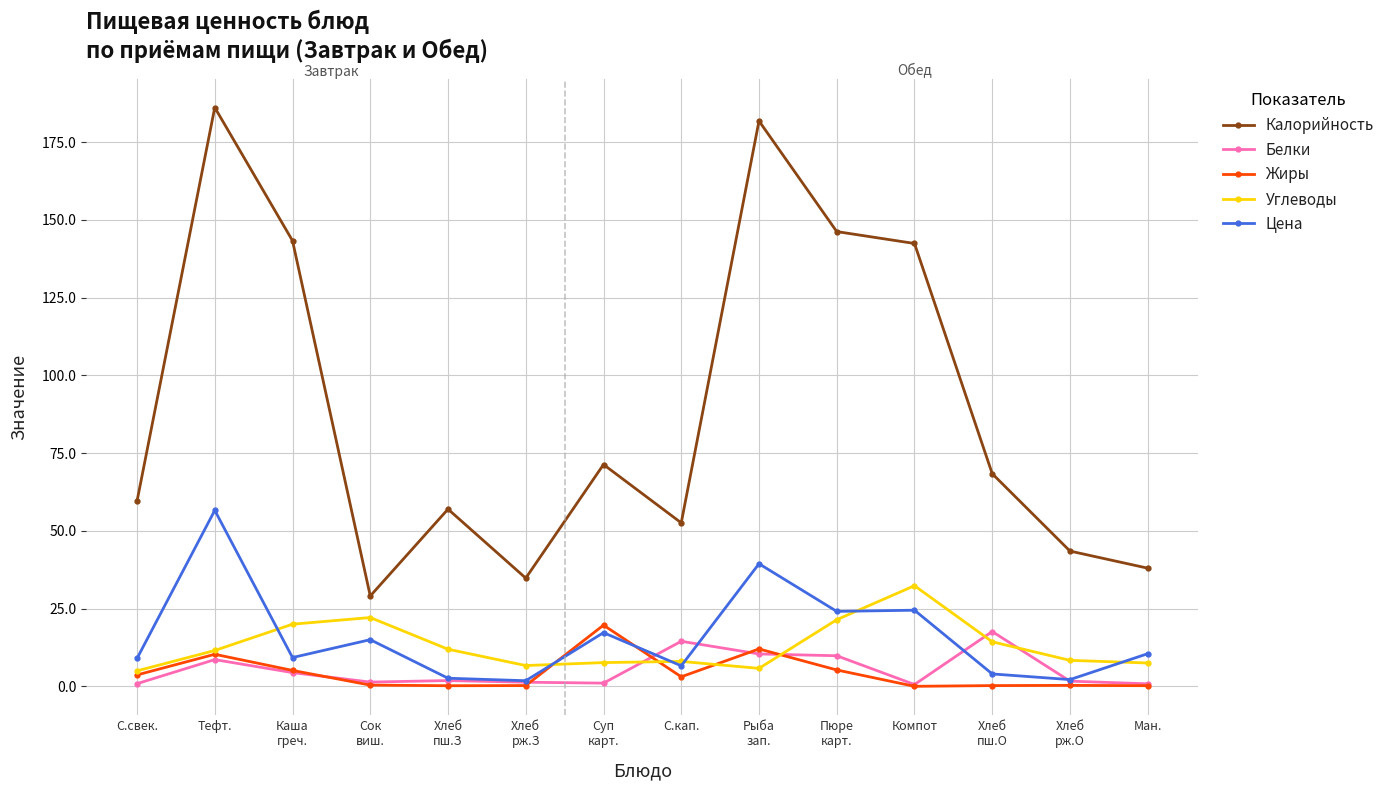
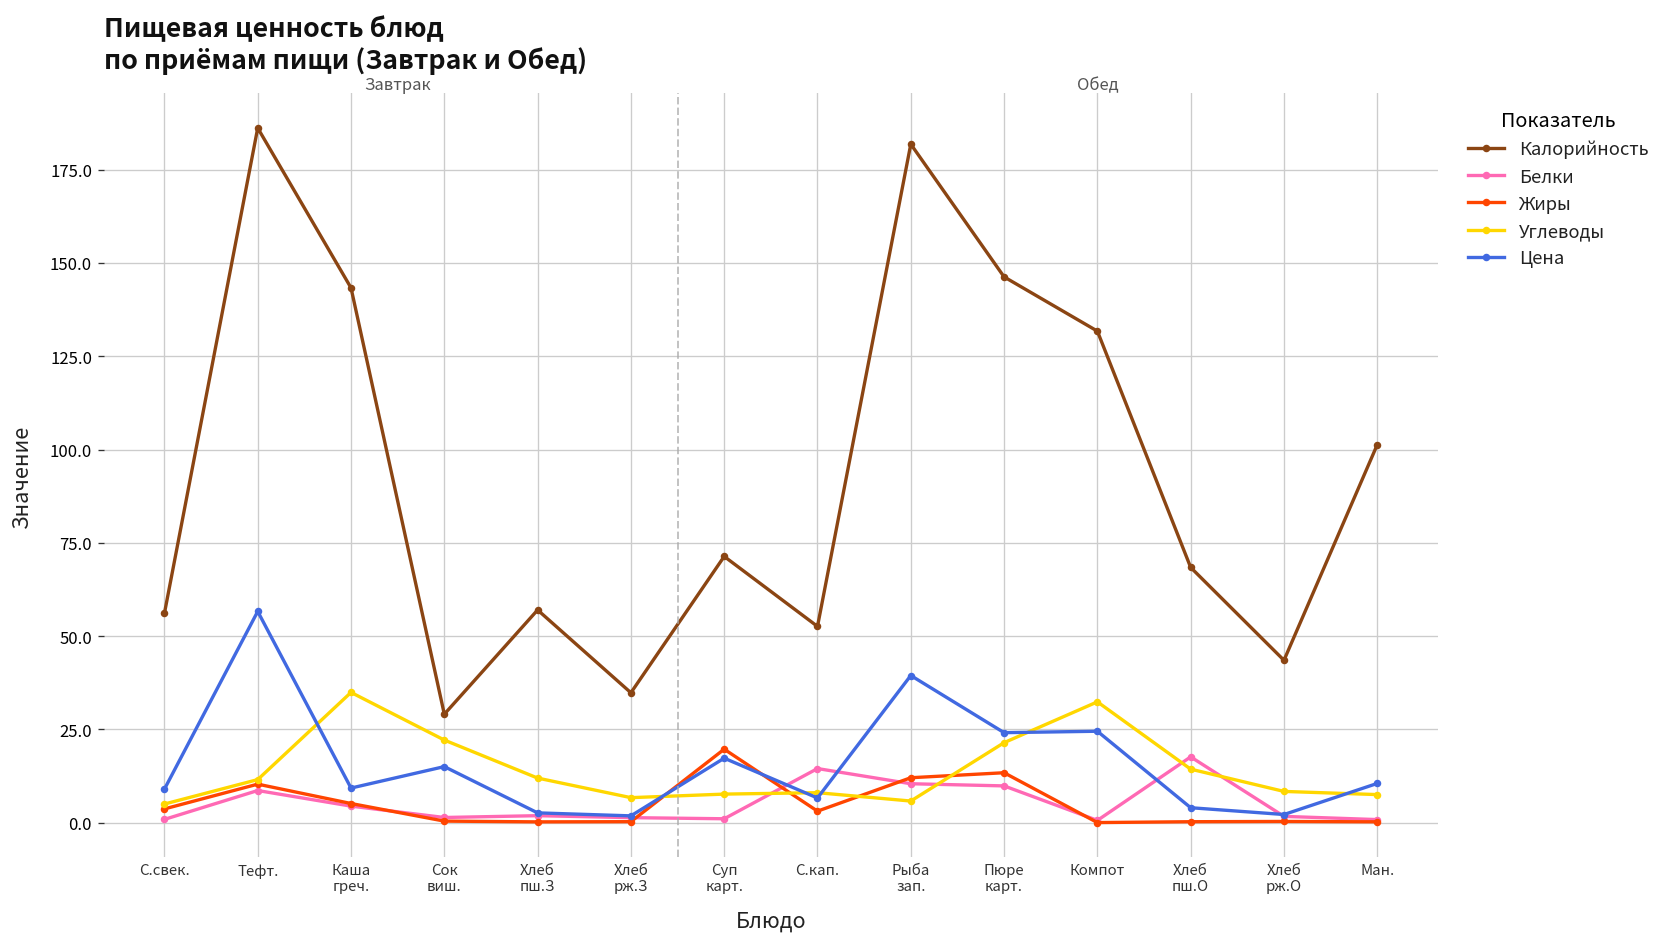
  {
    "Калорийность": {
-     "С.свек.": 60,
+     "С.свек.": 56,
      "Тефт.": 186,
      "Каша греч.": 143,
      "Сок виш.": 29,
      "Хлеб пш.З": 57,
      "Хлеб рж.З": 35,
      "Суп карт.": 71,
      "С.кап.": 53,
      "Рыба зап.": 182,
      "Пюре карт.": 146,
-     "Компот": 142,
+     "Компот": 132,
      "Хлеб пш.О": 68,
      "Хлеб рж.О": 44,
-     "Ман.": 38
+     "Ман.": 101
    },
    "Белки": {
      "С.свек.": 1,
      "Тефт.": 9,
      "Сок виш.": 1,
      "Суп карт.": 1,
      "С.кап.": 14,
      "Рыба зап.": 10,
      "Пюре карт.": 10,
      "Хлеб пш.О": 18
    },
    "Жиры": {
      "С.свек.": 4,
      "Тефт.": 10,
      "Сок виш.": 0,
      "Хлеб пш.З": 0,
      "Хлеб рж.З": 0,
      "Суп карт.": 20,
      "С.кап.": 3,
      "Рыба зап.": 12,
-     "Пюре карт.": 5,
+     "Пюре карт.": 13,
      "Хлеб пш.О": 0,
      "Хлеб рж.О": 0
    },
    "Углеводы": {
      "С.свек.": 5,
      "Тефт.": 12,
-     "Каша греч.": 20,
+     "Каша греч.": 35,
      "Сок виш.": 22,
      "Хлеб пш.З": 12,
      "Хлеб рж.З": 7,
      "Суп карт.": 8,
      "С.кап.": 8,
      "Рыба зап.": 6,
      "Пюре карт.": 21,
      "Компот": 32,
      "Хлеб пш.О": 14,
      "Хлеб рж.О": 8,
      "Ман.": 8
    },
    "Цена": {
      "С.свек.": 9,
      "Тефт.": 57,
      "Каша греч.": 9,
      "Сок виш.": 15,
      "Суп карт.": 17,
      "С.кап.": 7,
      "Рыба зап.": 39,
      "Пюре карт.": 24,
      "Компот": 24,
      "Хлеб пш.О": 4,
      "Ман.": 10
    }
  }
